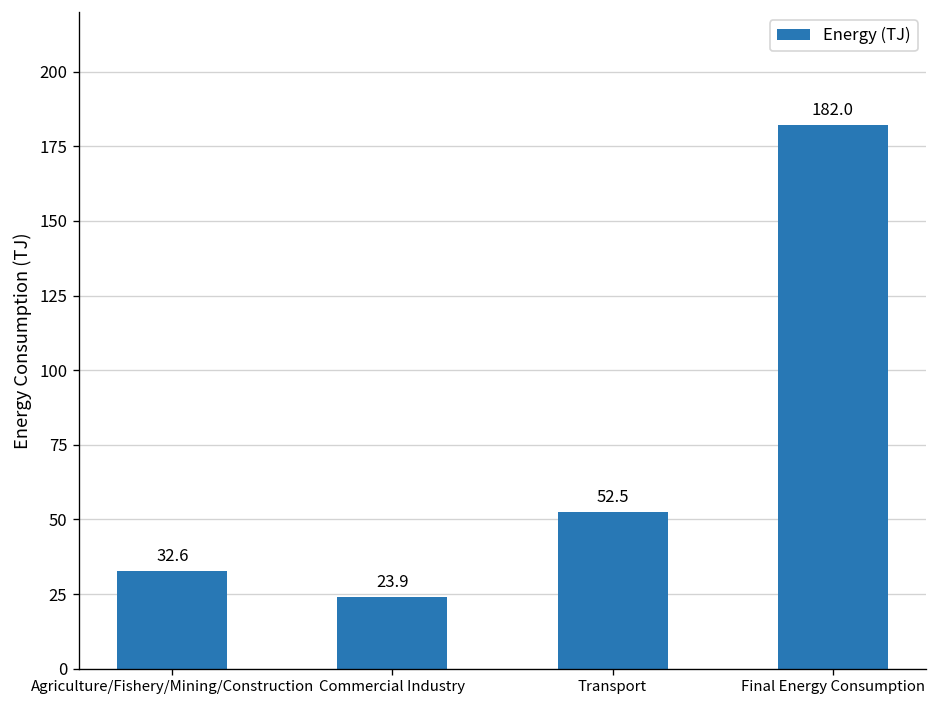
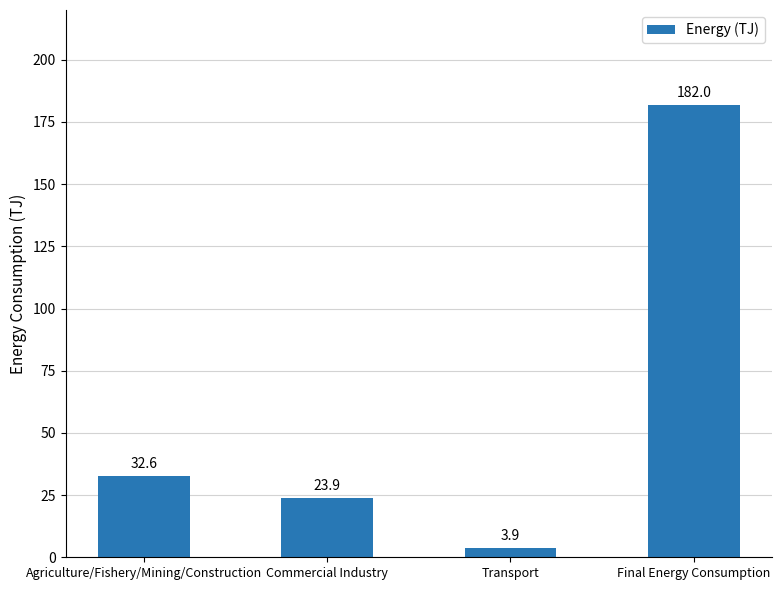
  {
    "Agriculture/Fishery/Mining/Construction": 32.6,
    "Commercial Industry": 23.9,
-   "Transport": 52.5,
+   "Transport": 3.9,
    "Final Energy Consumption": 182.0
  }
